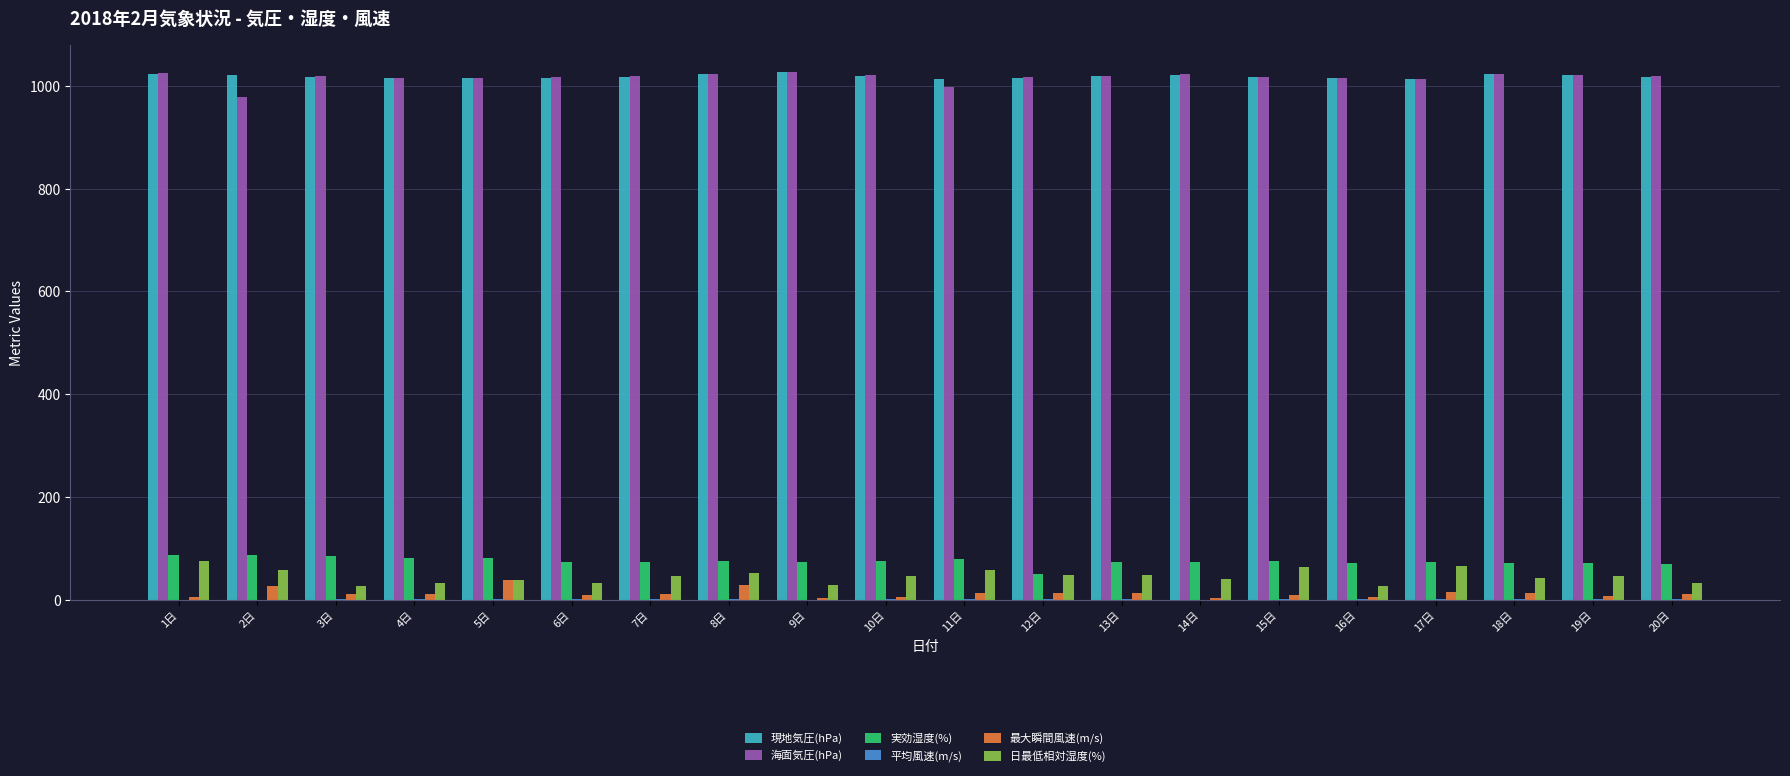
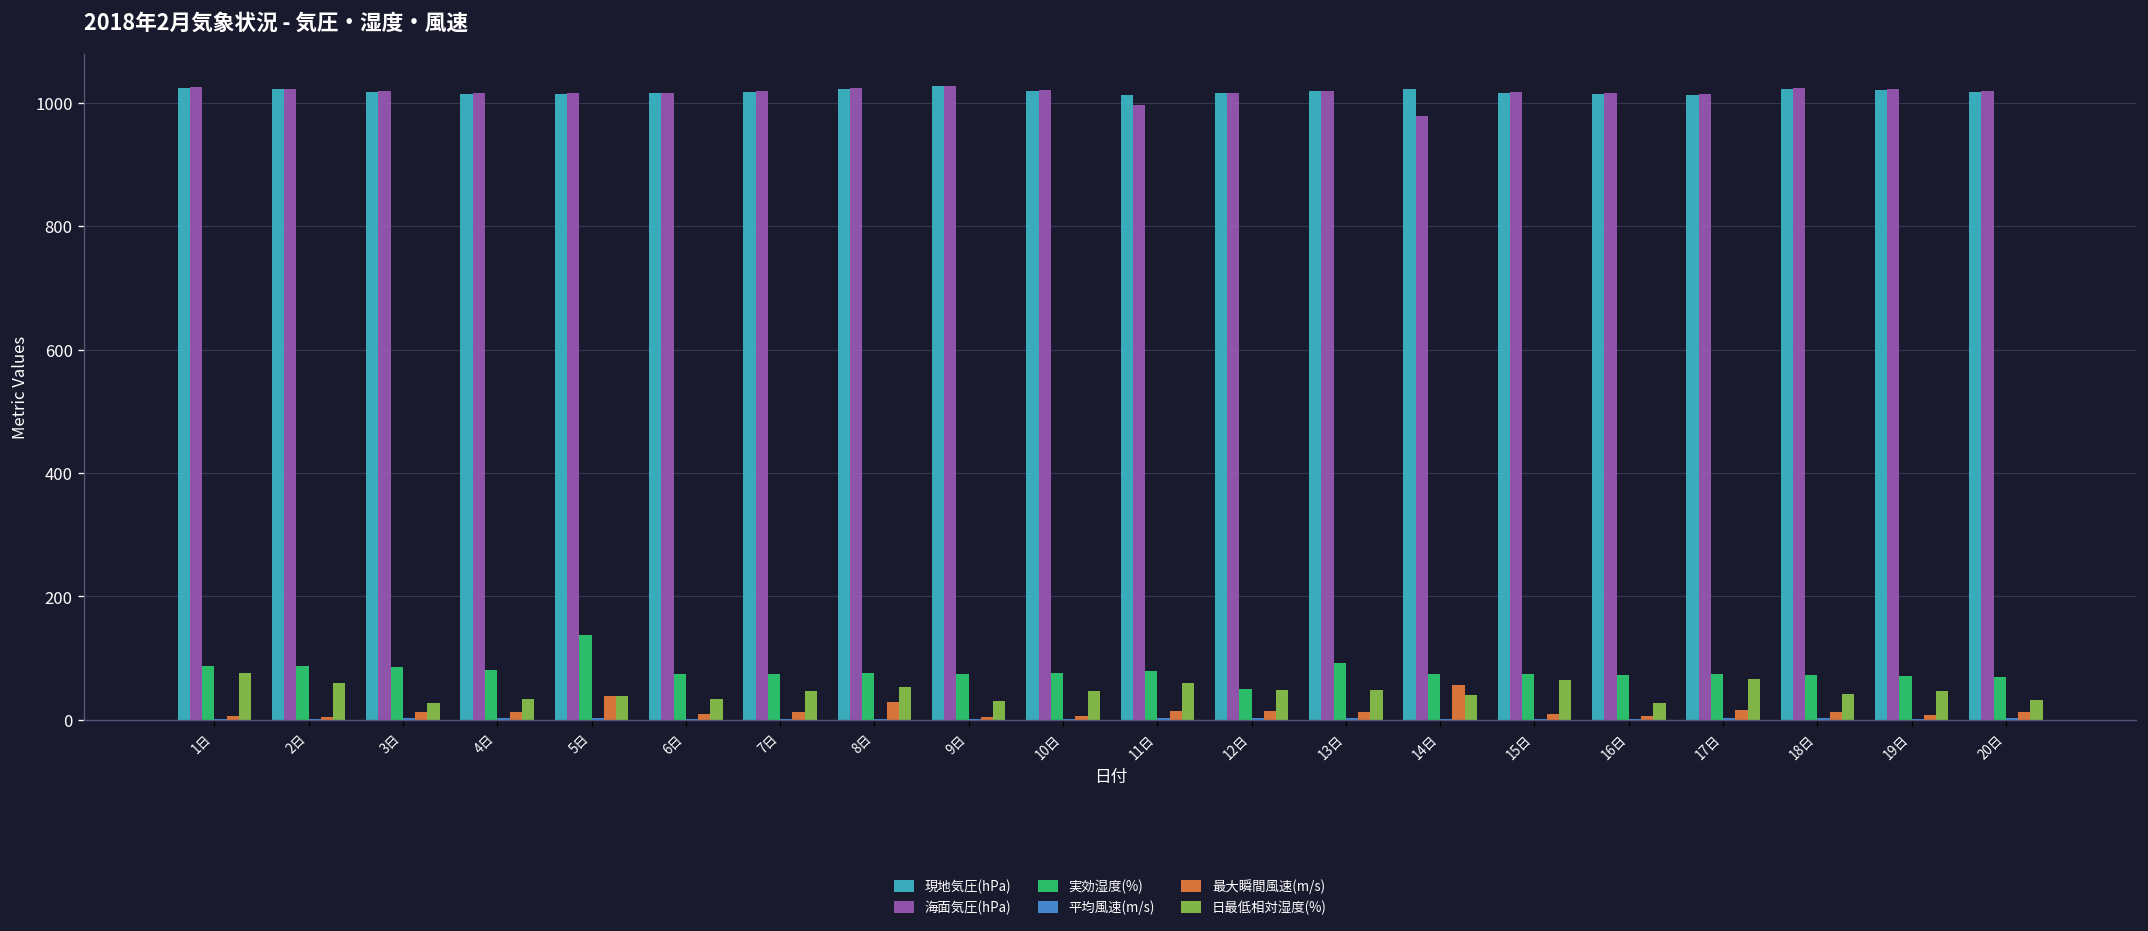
  {
    "海面気圧(hPa)": {
      "1日": 1020,
-     "2日": 980,
+     "2日": 1020,
      "3日": 1020,
      "4日": 1020,
      "5日": 1020,
      "6日": 1020,
      "7日": 1020,
      "8日": 1020,
      "9日": 1030,
      "10日": 1020,
      "11日": 1000,
      "12日": 1020,
      "13日": 1020,
-     "14日": 1020,
+     "14日": 980,
      "15日": 1020,
      "16日": 1020,
      "17日": 1010,
      "18日": 1020,
      "19日": 1020,
      "20日": 1020
    },
    "実効湿度(%)": {
      "1日": 90,
      "2日": 90,
      "3日": 90,
      "4日": 80,
-     "5日": 80,
+     "5日": 140,
      "6日": 70,
      "7日": 70,
      "8日": 80,
      "9日": 70,
      "10日": 80,
      "11日": 80,
      "12日": 50,
-     "13日": 70,
+     "13日": 90,
      "14日": 70,
      "15日": 80,
      "16日": 70,
      "17日": 70,
      "18日": 70,
      "19日": 70,
      "20日": 70
    },
    "最大瞬間風速(m/s)": {
      "1日": 10,
-     "2日": 30,
+     "2日": 10,
      "3日": 10,
      "4日": 10,
      "5日": 40,
      "6日": 10,
      "7日": 10,
      "8日": 30,
      "10日": 10,
      "11日": 10,
      "12日": 10,
      "13日": 10,
-     "14日": 0,
+     "14日": 60,
      "15日": 10,
      "16日": 10,
      "17日": 20,
      "18日": 10,
      "19日": 10,
      "20日": 10
    },
    "日最低相対湿度(%)": {
      "1日": 80,
      "2日": 60,
      "3日": 30,
      "4日": 30,
      "5日": 40,
      "6日": 30,
      "7日": 50,
      "8日": 50,
      "9日": 30,
      "10日": 50,
      "11日": 60,
      "12日": 50,
      "13日": 50,
      "14日": 40,
      "15日": 60,
      "16日": 30,
      "17日": 70,
      "18日": 40,
      "19日": 50,
      "20日": 30
    }
  }
